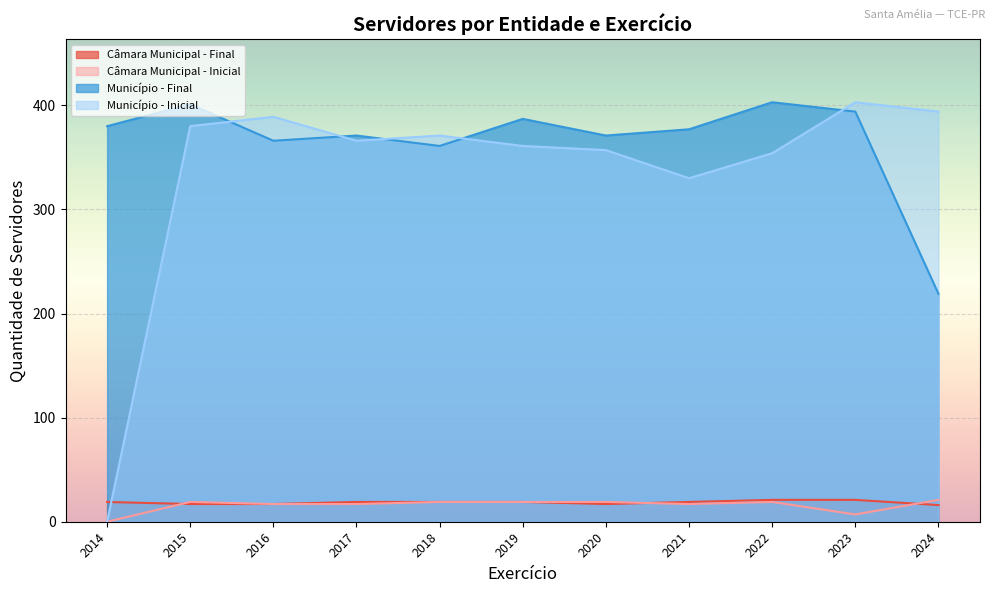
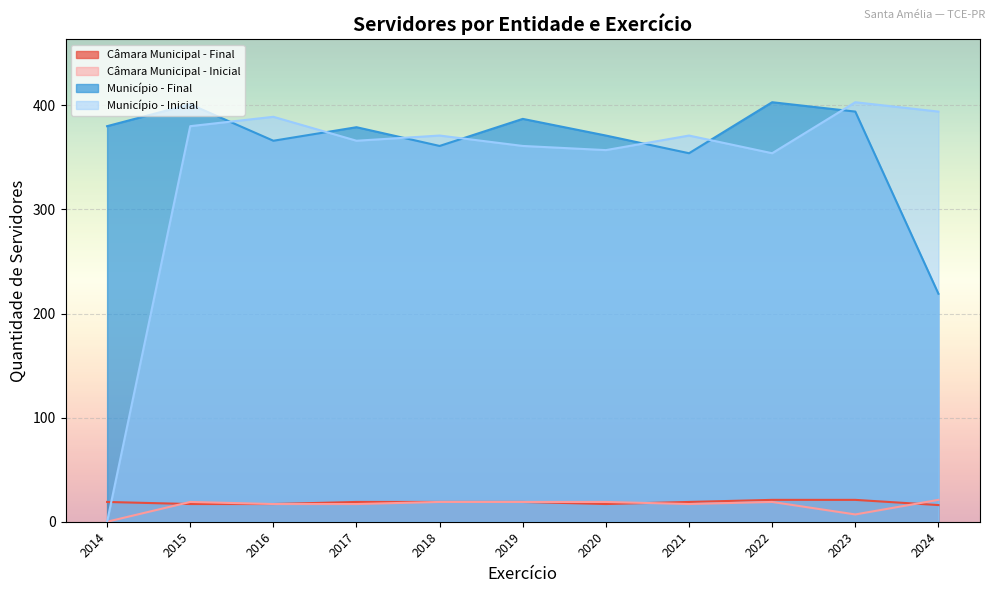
  {
    "Câmara Municipal - Final": {
      "2014": 19,
      "2023": 21,
      "2024": 16
    },
    "Câmara Municipal - Inicial": {
      "2023": 7,
      "2024": 21
    },
    "Município - Final": {
      "2014": 380,
      "2016": 366,
-     "2017": 371,
+     "2017": 379,
      "2018": 361,
      "2019": 387,
      "2020": 371,
-     "2021": 377,
+     "2021": 354,
      "2022": 403,
      "2023": 394,
      "2024": 219
    },
    "Município - Inicial": {
      "2015": 380,
      "2016": 389,
      "2017": 366,
      "2018": 371,
      "2019": 361,
      "2020": 357,
-     "2021": 330,
+     "2021": 371,
      "2022": 354,
      "2023": 403,
      "2024": 394
    }
  }
